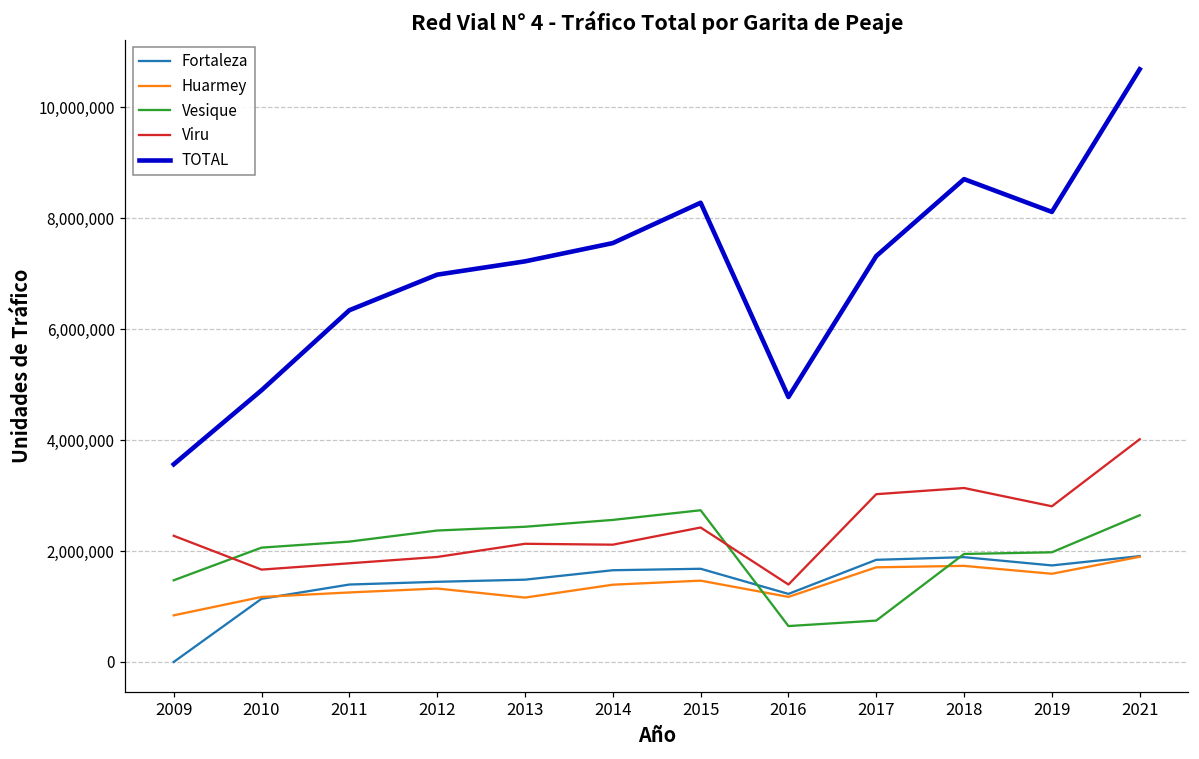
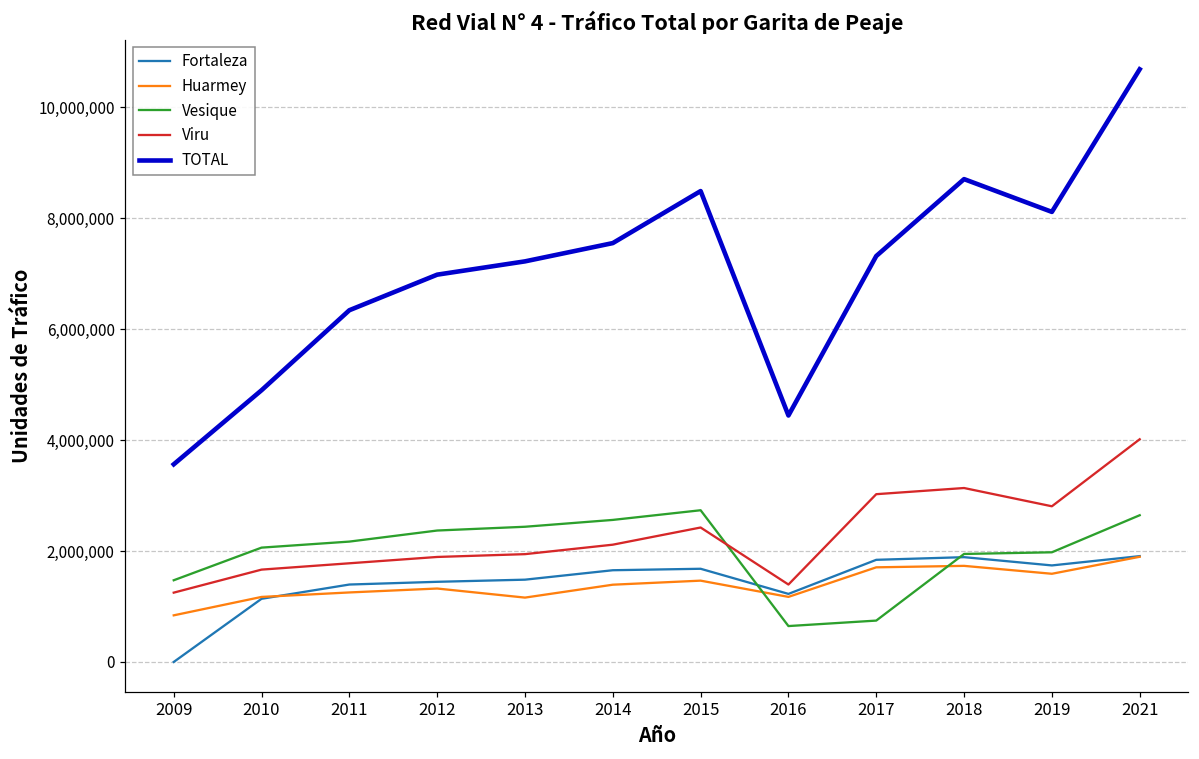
  {
    "Fortaleza": {
      "2009": "0",
      "2011": "1,400,000",
      "2012": "1,400,000",
      "2013": "1,500,000",
      "2014": "1,700,000",
      "2015": "1,700,000",
      "2016": "1,200,000",
      "2017": "1,800,000",
      "2018": "1,900,000",
      "2019": "1,700,000"
    },
    "Huarmey": {
      "2009": "800,000",
      "2011": "1,300,000",
      "2012": "1,300,000",
      "2013": "1,200,000",
      "2014": "1,400,000",
      "2015": "1,500,000",
      "2016": "1,200,000",
      "2017": "1,700,000",
      "2018": "1,700,000",
      "2019": "1,600,000"
    },
    "Vesique": {
      "2009": "1,500,000",
      "2010": "2,100,000",
      "2011": "2,200,000",
      "2012": "2,400,000",
      "2013": "2,400,000",
      "2014": "2,600,000",
      "2015": "2,700,000",
      "2016": "600,000",
      "2017": "700,000",
      "2018": "1,900,000",
      "2019": "2,000,000",
      "2021": "2,600,000"
    },
    "Viru": {
-     "2009": "2,300,000",
+     "2009": "1,200,000",
      "2010": "1,700,000",
      "2011": "1,800,000",
      "2012": "1,900,000",
-     "2013": "2,100,000",
+     "2013": "1,900,000",
      "2014": "2,100,000",
      "2015": "2,400,000",
      "2016": "1,400,000",
      "2017": "3,000,000",
      "2018": "3,100,000",
      "2019": "2,800,000",
      "2021": "4,000,000"
    },
    "TOTAL": {
      "2009": "3,600,000",
      "2010": "4,900,000",
      "2011": "6,300,000",
      "2012": "7,000,000",
      "2013": "7,200,000",
      "2014": "7,600,000",
-     "2015": "8,300,000",
-     "2016": "4,800,000",
+     "2015": "8,500,000",
+     "2016": "4,400,000",
      "2017": "7,300,000",
      "2018": "8,700,000",
      "2019": "8,100,000",
      "2021": "10,700,000"
    }
  }
